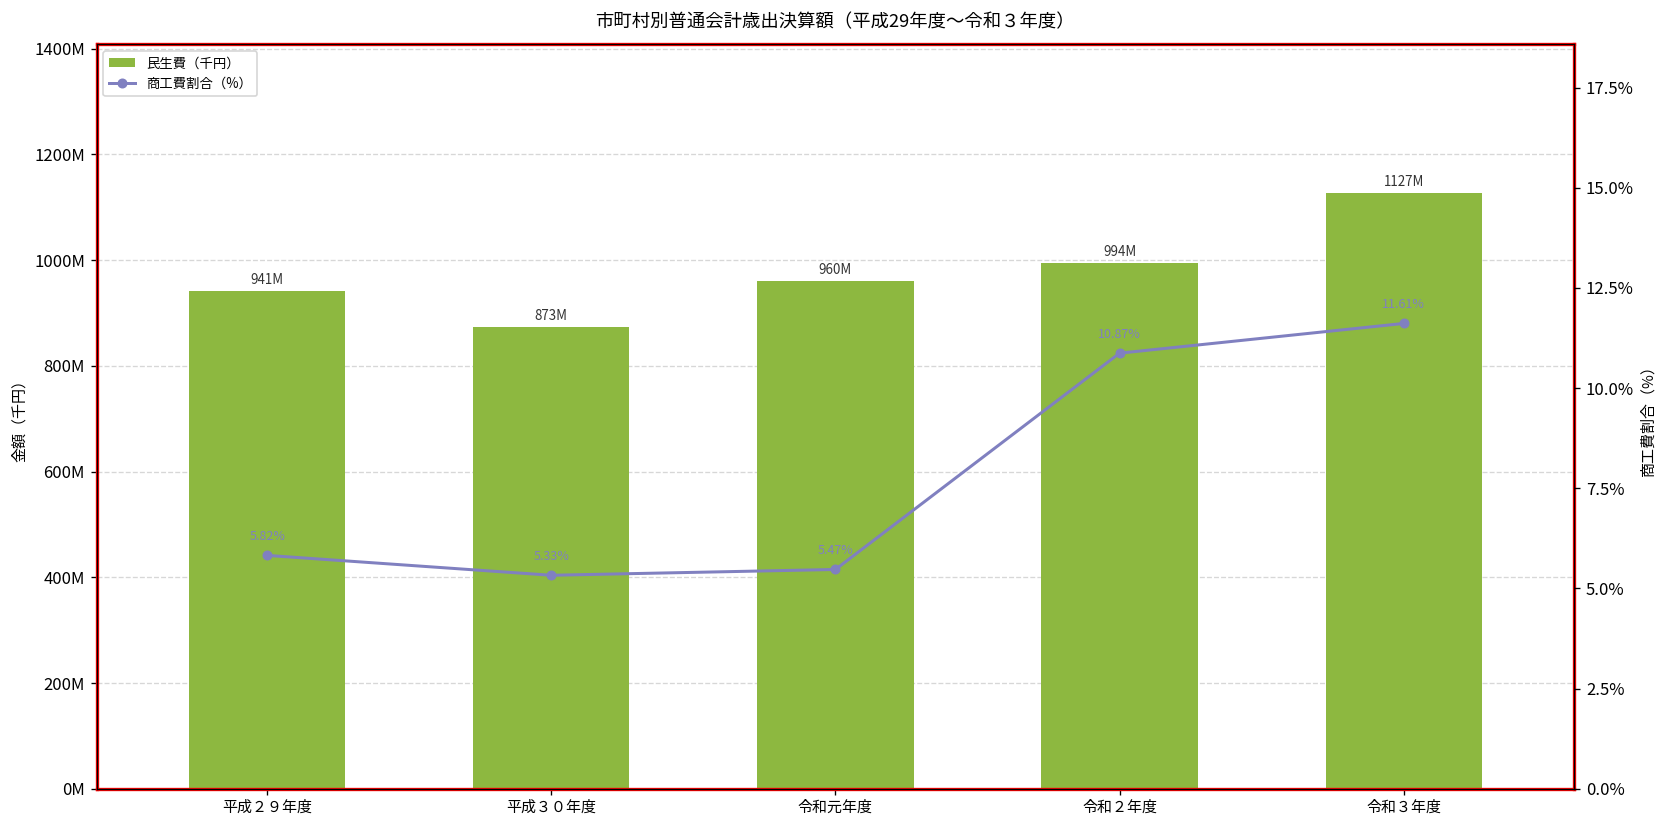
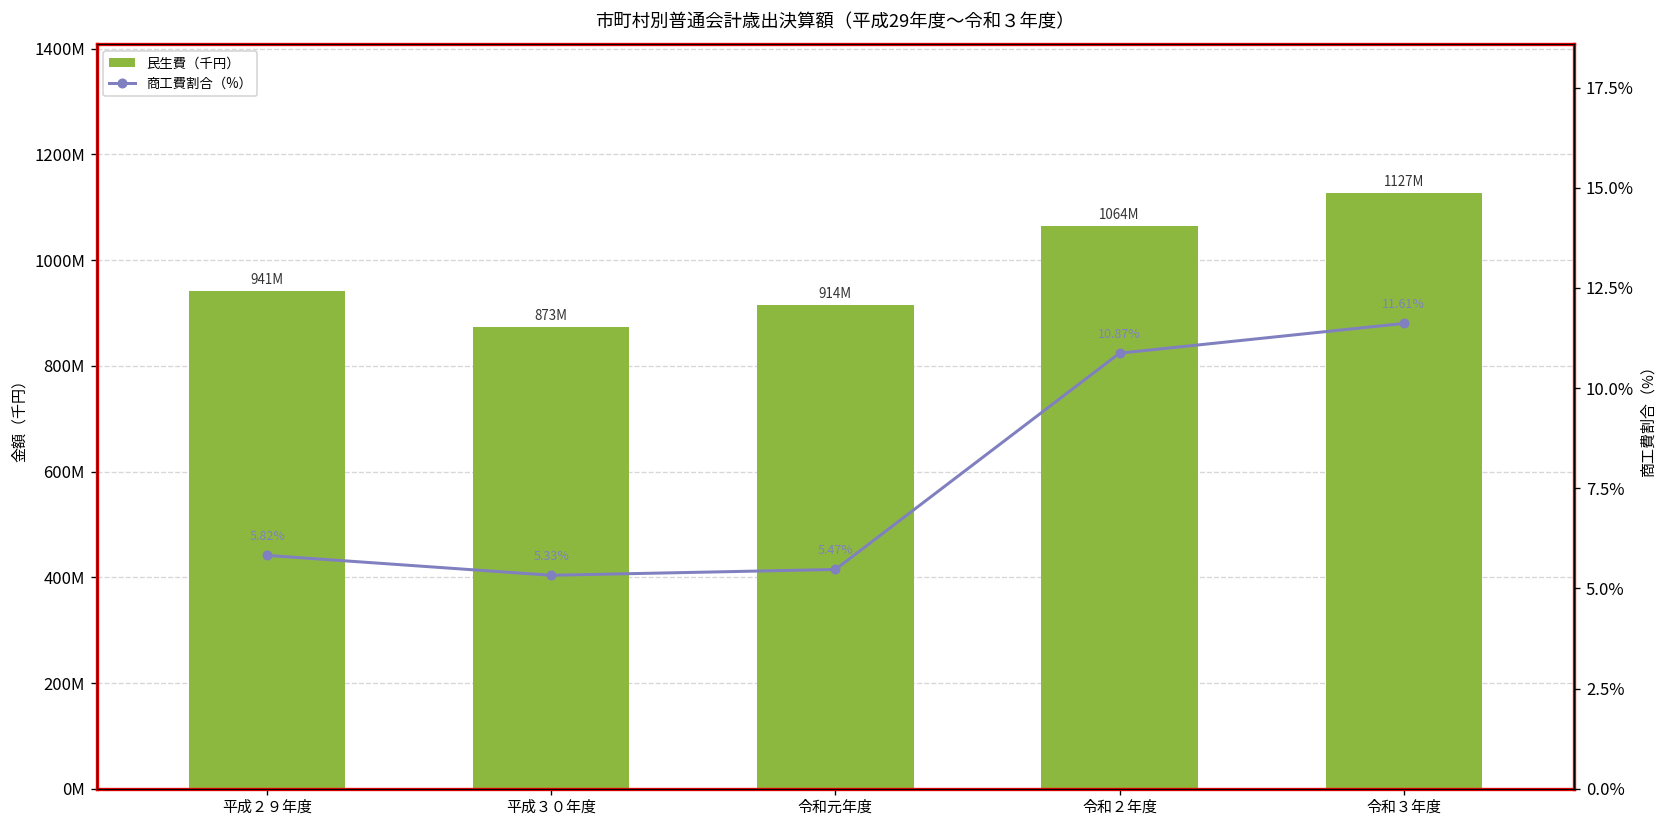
  {
    "民生費（千円）": {
      "平成２９年度": "941M",
      "平成３０年度": "873M",
-     "令和元年度": "960M",
-     "令和２年度": "994M",
+     "令和元年度": "914M",
+     "令和２年度": "1064M",
      "令和３年度": "1127M"
    },
    "商工費割合（%）": {
      "平成２９年度": "5.82%",
      "平成３０年度": "5.33%",
      "令和元年度": "5.47%",
      "令和２年度": "10.87%",
      "令和３年度": "11.61%"
    }
  }
